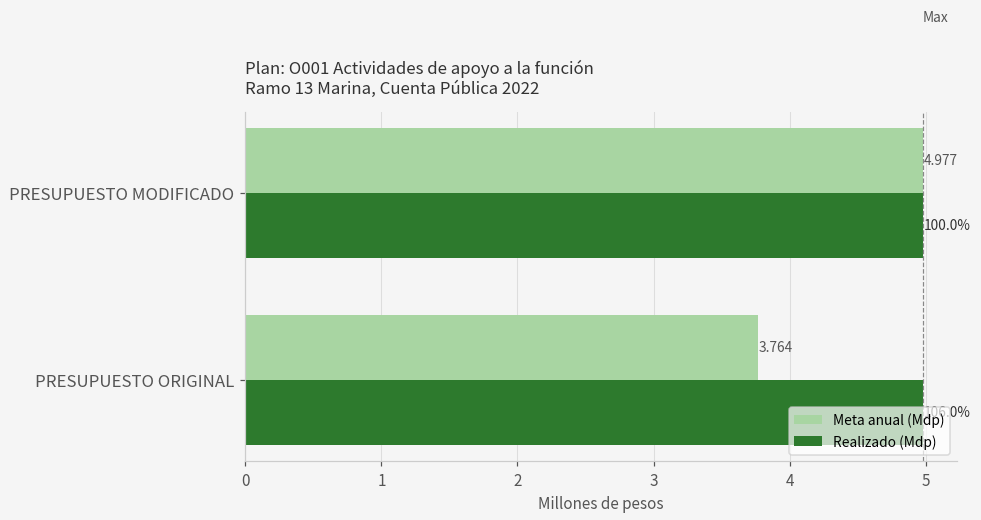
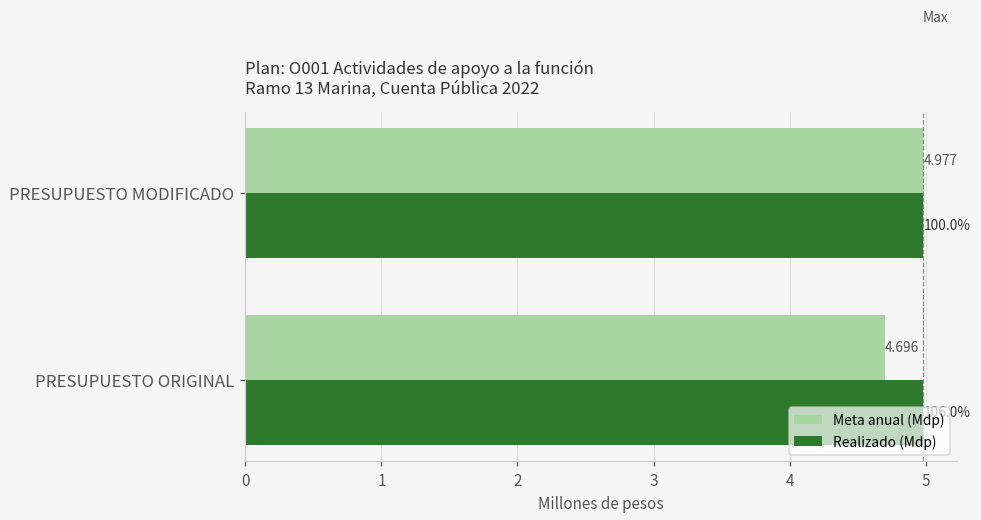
  {
    "Meta anual (Mdp)": {
      "PRESUPUESTO MODIFICADO": 4.977,
-     "PRESUPUESTO ORIGINAL": 3.764
+     "PRESUPUESTO ORIGINAL": 4.696
    }
  }
